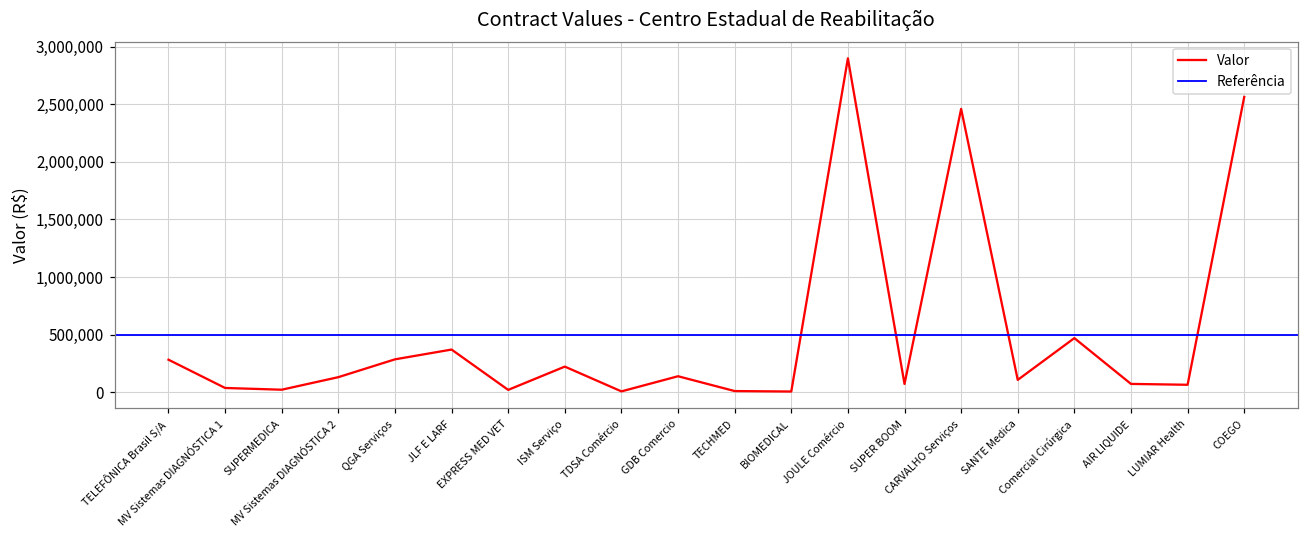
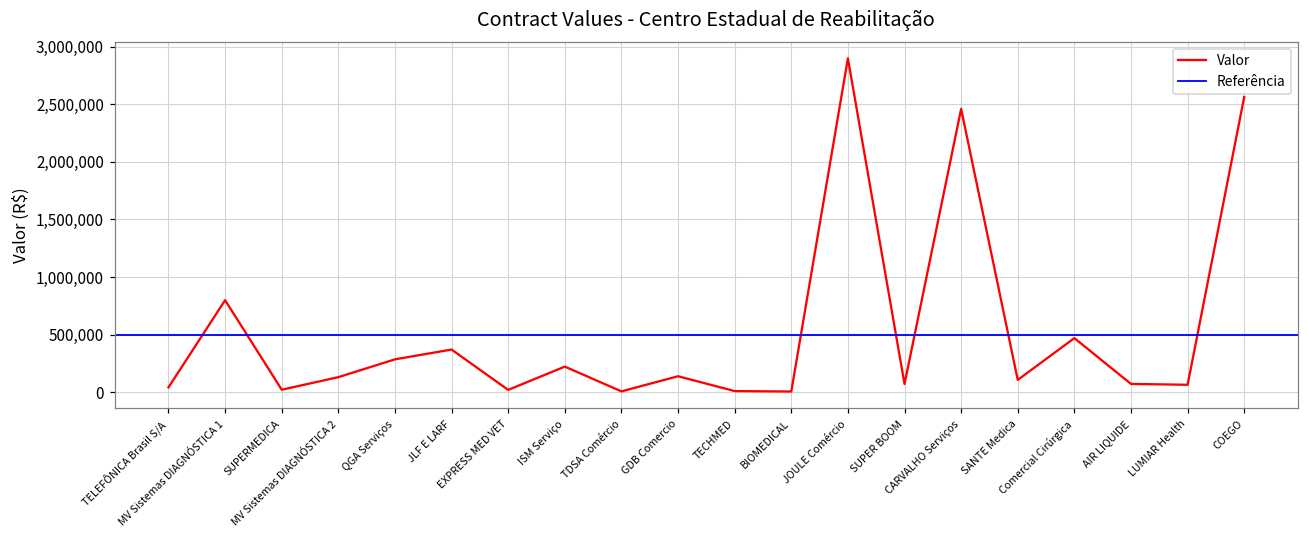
  {
-   "TELEFÔNICA Brasil S/A": "280,000",
-   "MV Sistemas DIAGNÓSTICA 1": "40,000",
+   "TELEFÔNICA Brasil S/A": "40,000",
+   "MV Sistemas DIAGNÓSTICA 1": "800,000",
    "SUPERMEDICA": "20,000",
    "MV Sistemas DIAGNÓSTICA 2": "130,000",
    "QGA Serviços": "290,000",
    "JLF E LARF": "370,000",
    "EXPRESS MED VET": "20,000",
    "ISM Serviço": "220,000",
    "TDSA Comércio": "10,000",
    "GDB Comercio": "140,000",
    "TECHMED": "10,000",
    "BIOMEDICAL": "10,000",
    "JOULE Comércio": "2,900,000",
    "SUPER BOOM": "70,000",
    "CARVALHO Serviços": "2,460,000",
    "SANTE Medica": "110,000",
    "Comercial Cirúrgica": "470,000",
    "AIR LIQUIDE": "70,000",
    "LUMIAR Health": "60,000",
    "COEGO": "2,560,000"
  }
